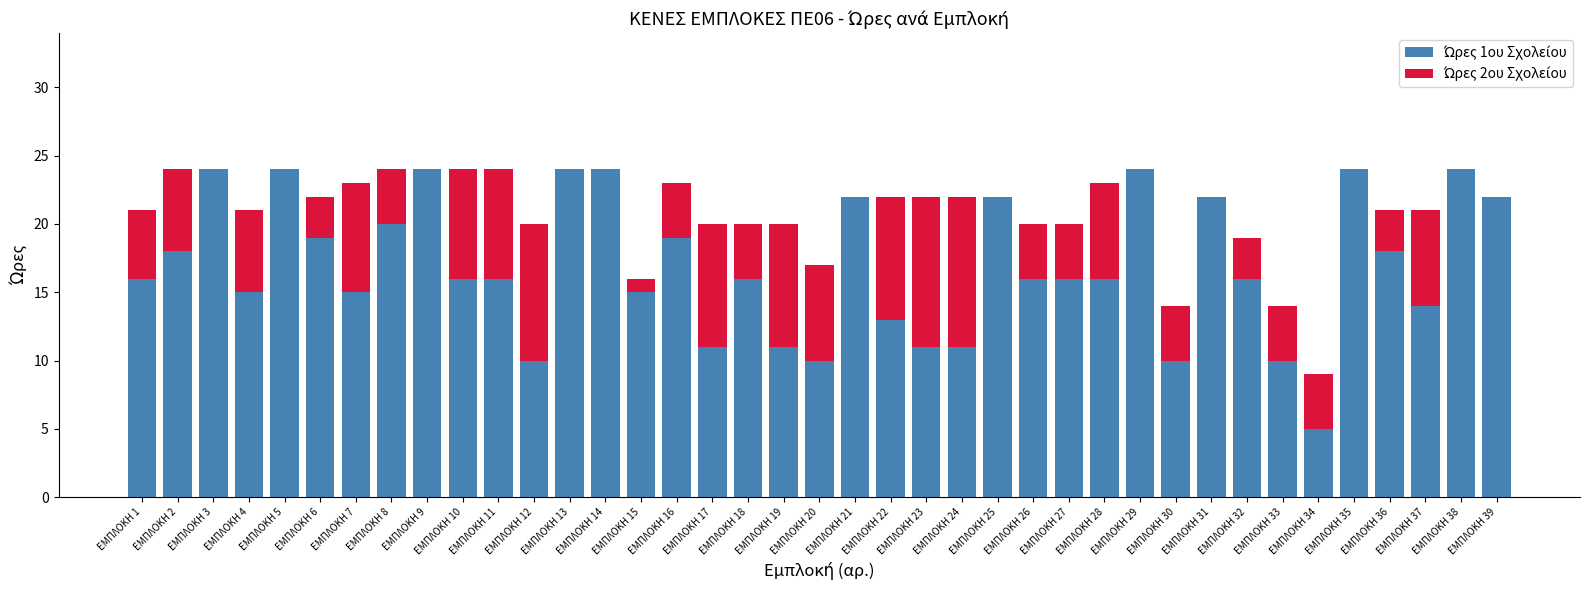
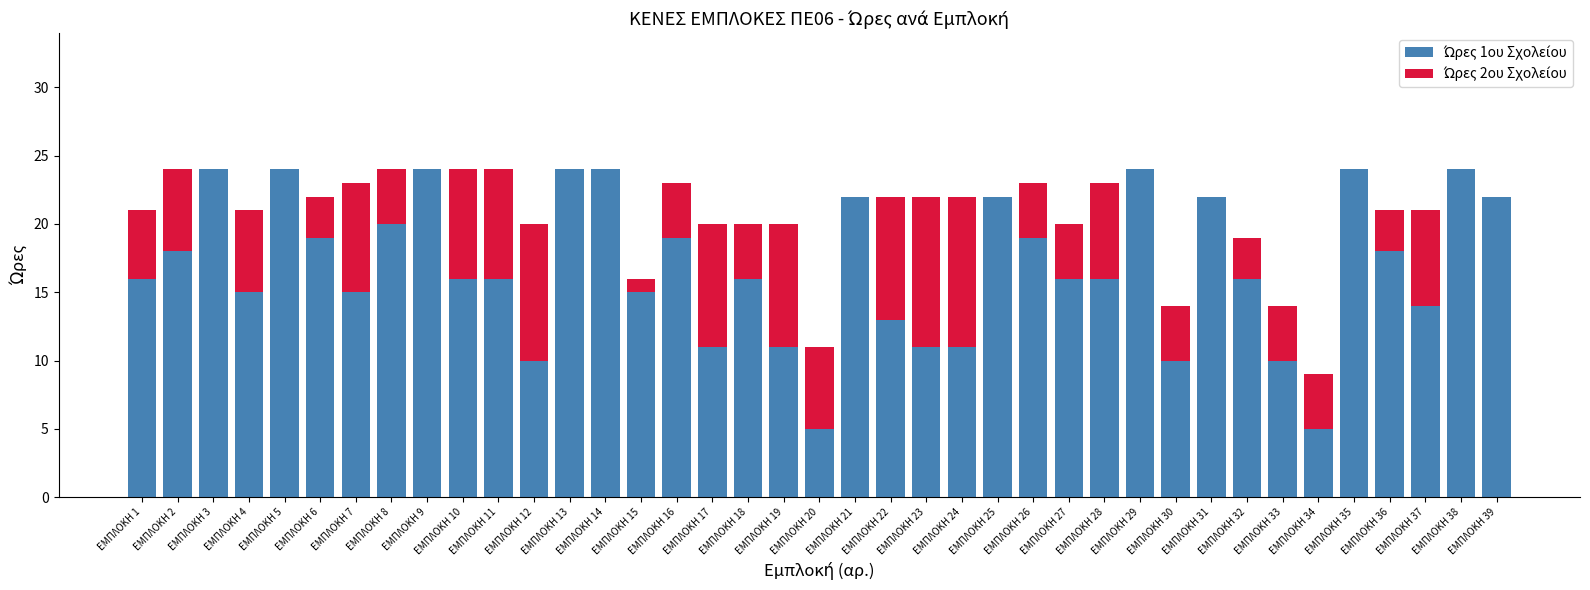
  {
    "Ώρες 1ου Σχολείου": {
      "ΕΜΠΛΟΚΗ 1": 16,
      "ΕΜΠΛΟΚΗ 2": 18,
      "ΕΜΠΛΟΚΗ 3": 24,
      "ΕΜΠΛΟΚΗ 4": 15,
      "ΕΜΠΛΟΚΗ 5": 24,
      "ΕΜΠΛΟΚΗ 6": 19,
      "ΕΜΠΛΟΚΗ 7": 15,
      "ΕΜΠΛΟΚΗ 8": 20,
      "ΕΜΠΛΟΚΗ 9": 24,
      "ΕΜΠΛΟΚΗ 10": 16,
      "ΕΜΠΛΟΚΗ 11": 16,
      "ΕΜΠΛΟΚΗ 12": 10,
      "ΕΜΠΛΟΚΗ 13": 24,
      "ΕΜΠΛΟΚΗ 14": 24,
      "ΕΜΠΛΟΚΗ 15": 15,
      "ΕΜΠΛΟΚΗ 16": 19,
      "ΕΜΠΛΟΚΗ 17": 11,
      "ΕΜΠΛΟΚΗ 18": 16,
      "ΕΜΠΛΟΚΗ 19": 11,
-     "ΕΜΠΛΟΚΗ 20": 10,
+     "ΕΜΠΛΟΚΗ 20": 5,
      "ΕΜΠΛΟΚΗ 21": 22,
      "ΕΜΠΛΟΚΗ 22": 13,
      "ΕΜΠΛΟΚΗ 23": 11,
      "ΕΜΠΛΟΚΗ 24": 11,
      "ΕΜΠΛΟΚΗ 25": 22,
-     "ΕΜΠΛΟΚΗ 26": 16,
+     "ΕΜΠΛΟΚΗ 26": 19,
      "ΕΜΠΛΟΚΗ 27": 16,
      "ΕΜΠΛΟΚΗ 28": 16,
      "ΕΜΠΛΟΚΗ 29": 24,
      "ΕΜΠΛΟΚΗ 30": 10,
      "ΕΜΠΛΟΚΗ 31": 22,
      "ΕΜΠΛΟΚΗ 32": 16,
      "ΕΜΠΛΟΚΗ 33": 10,
      "ΕΜΠΛΟΚΗ 34": 5,
      "ΕΜΠΛΟΚΗ 35": 24,
      "ΕΜΠΛΟΚΗ 36": 18,
      "ΕΜΠΛΟΚΗ 37": 14,
      "ΕΜΠΛΟΚΗ 38": 24,
      "ΕΜΠΛΟΚΗ 39": 22
    },
    "Ώρες 2ου Σχολείου": {
      "ΕΜΠΛΟΚΗ 1": 5,
      "ΕΜΠΛΟΚΗ 2": 6,
      "ΕΜΠΛΟΚΗ 3": 0,
      "ΕΜΠΛΟΚΗ 4": 6,
      "ΕΜΠΛΟΚΗ 5": 0,
      "ΕΜΠΛΟΚΗ 6": 3,
      "ΕΜΠΛΟΚΗ 7": 8,
      "ΕΜΠΛΟΚΗ 8": 4,
      "ΕΜΠΛΟΚΗ 9": 0,
      "ΕΜΠΛΟΚΗ 10": 8,
      "ΕΜΠΛΟΚΗ 11": 8,
      "ΕΜΠΛΟΚΗ 12": 10,
      "ΕΜΠΛΟΚΗ 13": 0,
      "ΕΜΠΛΟΚΗ 14": 0,
      "ΕΜΠΛΟΚΗ 15": 1,
      "ΕΜΠΛΟΚΗ 16": 4,
      "ΕΜΠΛΟΚΗ 17": 9,
      "ΕΜΠΛΟΚΗ 18": 4,
      "ΕΜΠΛΟΚΗ 19": 9,
-     "ΕΜΠΛΟΚΗ 20": 7,
+     "ΕΜΠΛΟΚΗ 20": 6,
      "ΕΜΠΛΟΚΗ 21": 0,
      "ΕΜΠΛΟΚΗ 22": 9,
      "ΕΜΠΛΟΚΗ 23": 11,
      "ΕΜΠΛΟΚΗ 24": 11,
      "ΕΜΠΛΟΚΗ 25": 0,
      "ΕΜΠΛΟΚΗ 26": 4,
      "ΕΜΠΛΟΚΗ 27": 4,
      "ΕΜΠΛΟΚΗ 28": 7,
      "ΕΜΠΛΟΚΗ 29": 0,
      "ΕΜΠΛΟΚΗ 30": 4,
      "ΕΜΠΛΟΚΗ 31": 0,
      "ΕΜΠΛΟΚΗ 32": 3,
      "ΕΜΠΛΟΚΗ 33": 4,
      "ΕΜΠΛΟΚΗ 34": 4,
      "ΕΜΠΛΟΚΗ 35": 0,
      "ΕΜΠΛΟΚΗ 36": 3,
      "ΕΜΠΛΟΚΗ 37": 7,
      "ΕΜΠΛΟΚΗ 38": 0,
      "ΕΜΠΛΟΚΗ 39": 0
    }
  }
